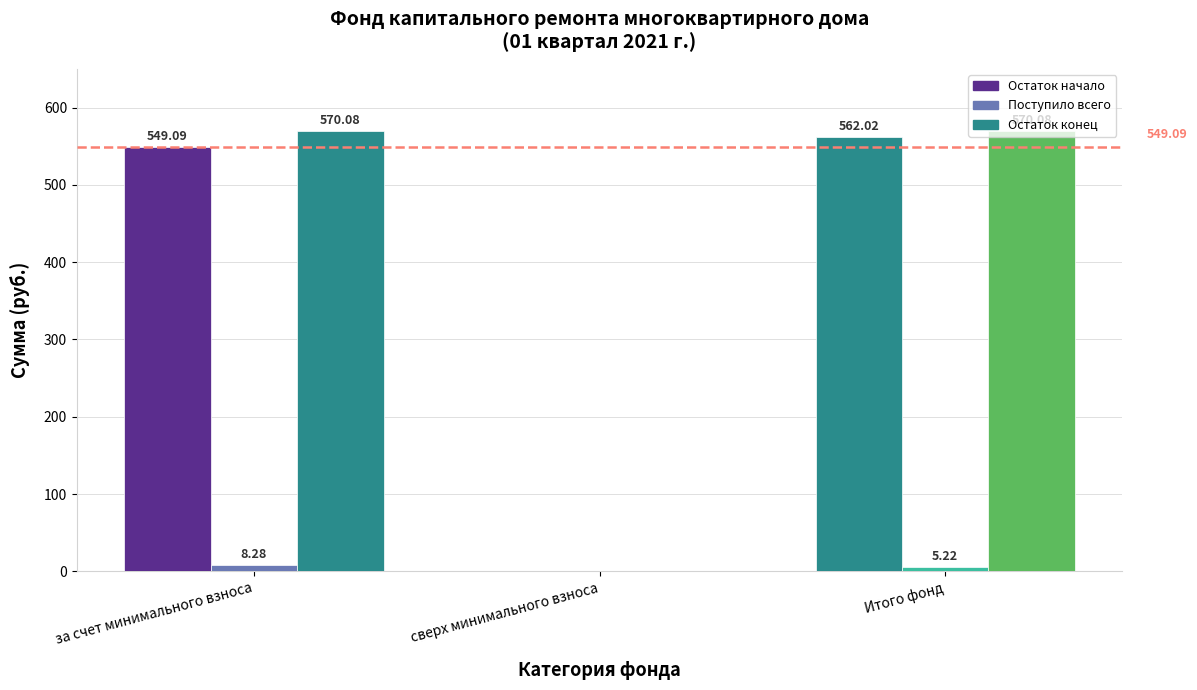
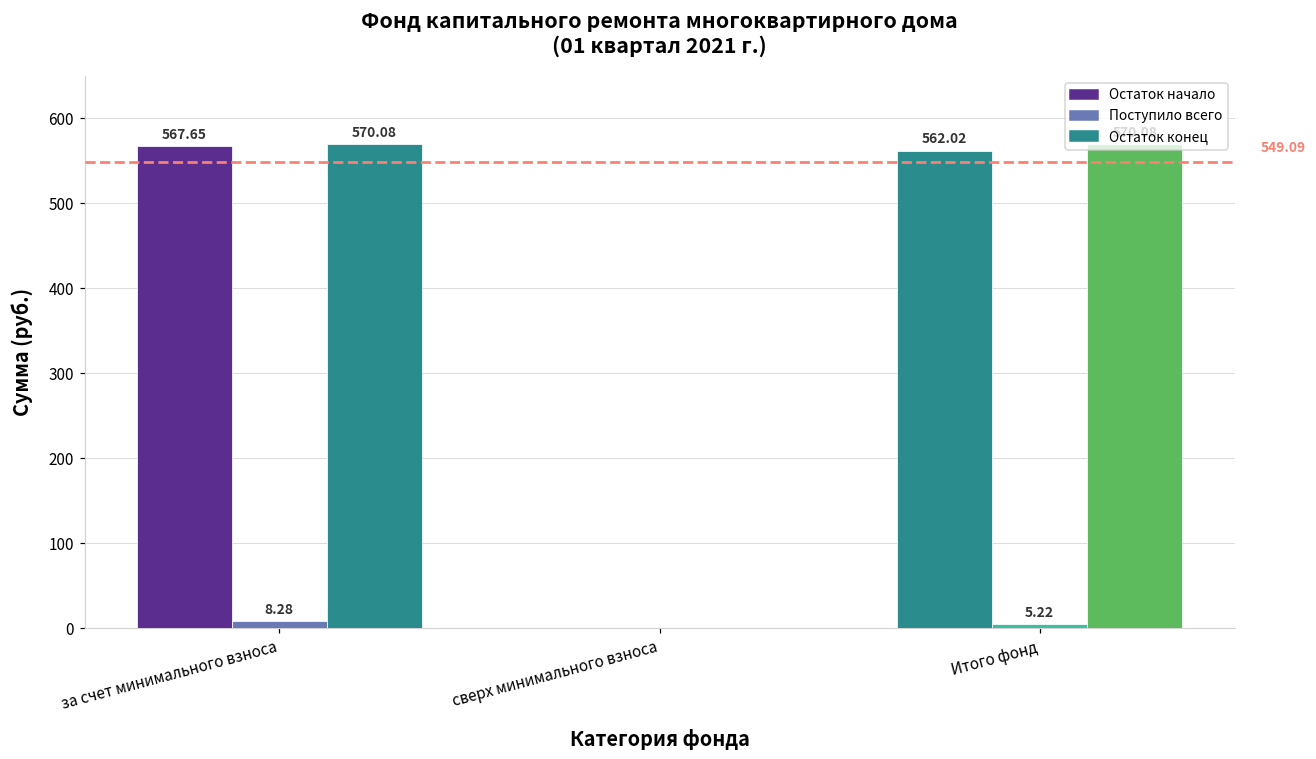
  {
    "Остаток начало": {
-     "за счет минимального взноса": 549.09,
+     "за счет минимального взноса": 567.65,
      "Итого фонд": 562.02
    },
    "Поступило всего": {
      "за счет минимального взноса": 8.28,
      "Итого фонд": 5.22
    },
    "Остаток конец": {
      "за счет минимального взноса": 570.08
    }
  }
